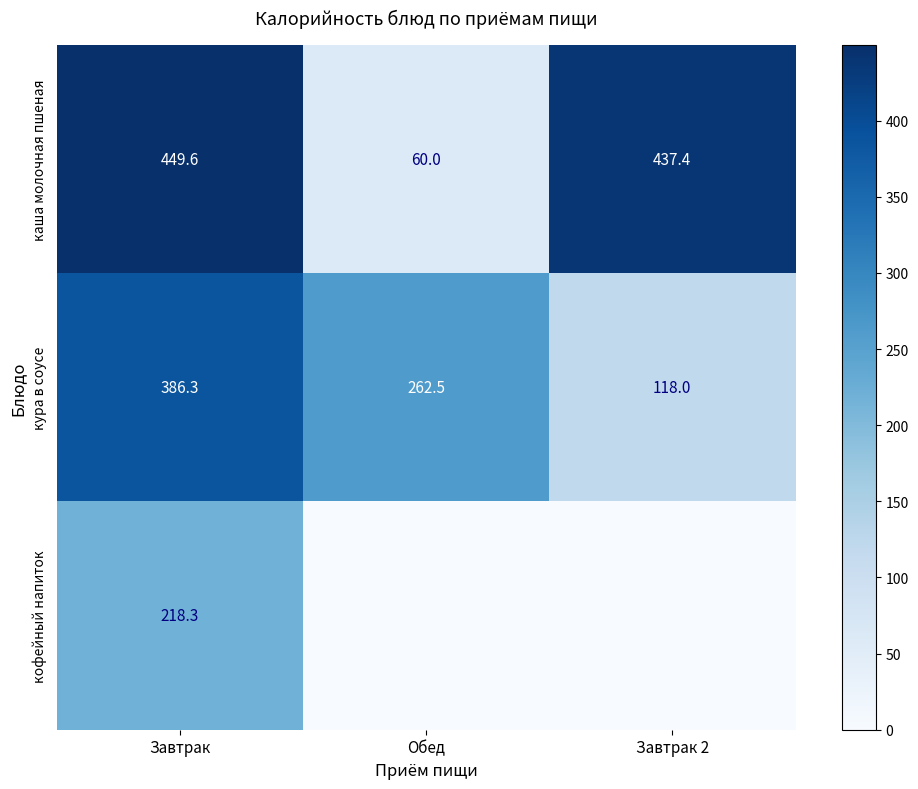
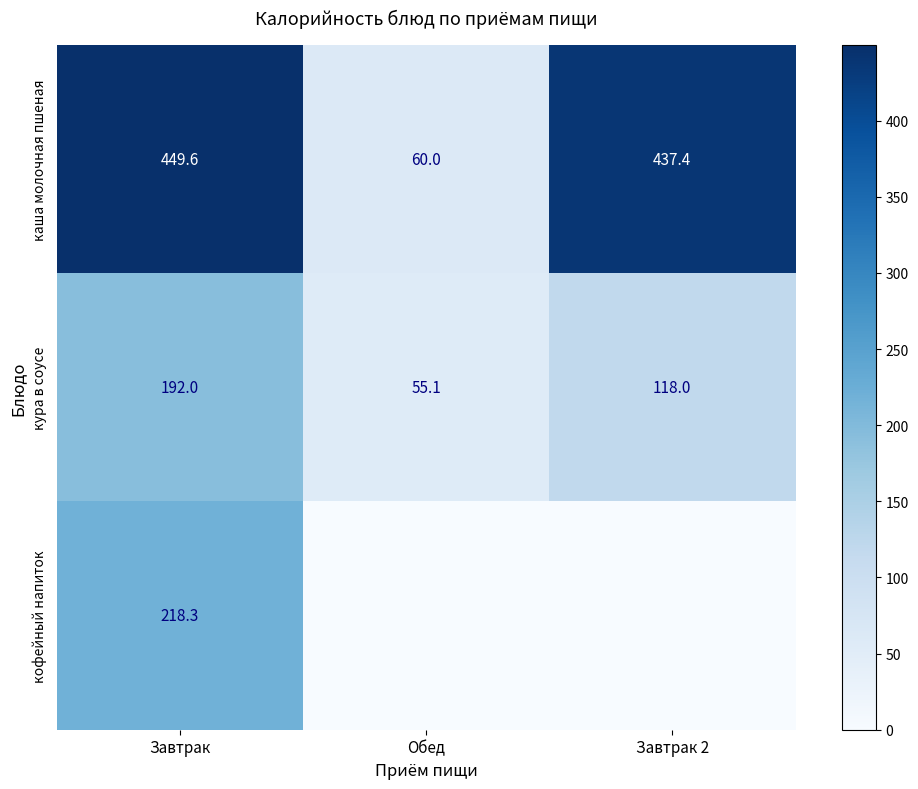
  {
    "каша молочная пшеная": {
      "Завтрак": 449.6,
      "Обед": 60.0,
      "Завтрак 2": 437.4
    },
    "кура в соусе": {
-     "Завтрак": 386.3,
-     "Обед": 262.5,
+     "Завтрак": 192.0,
+     "Обед": 55.1,
      "Завтрак 2": 118.0
    },
    "кофейный напиток": {
      "Завтрак": 218.3
    }
  }
